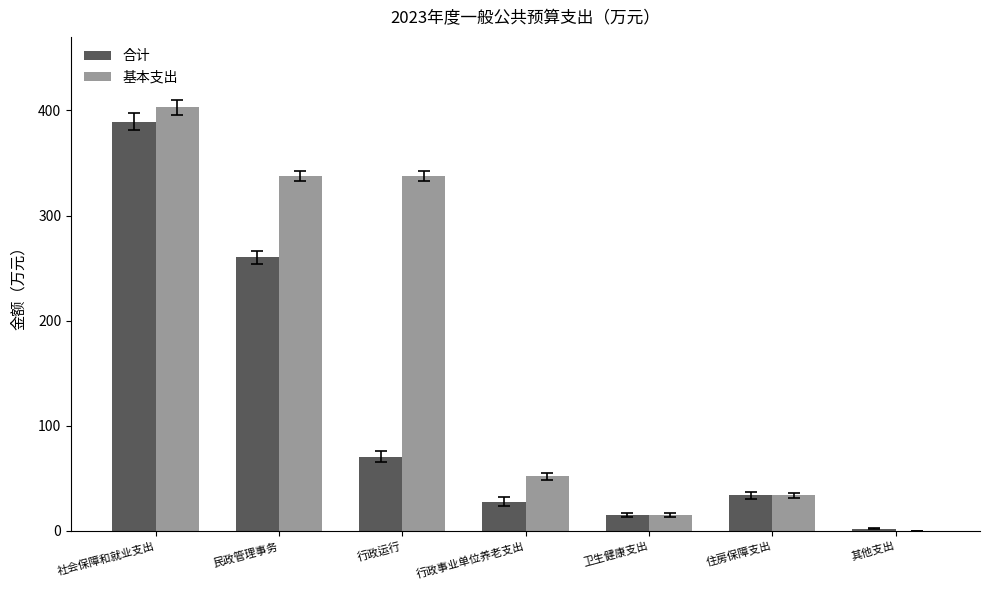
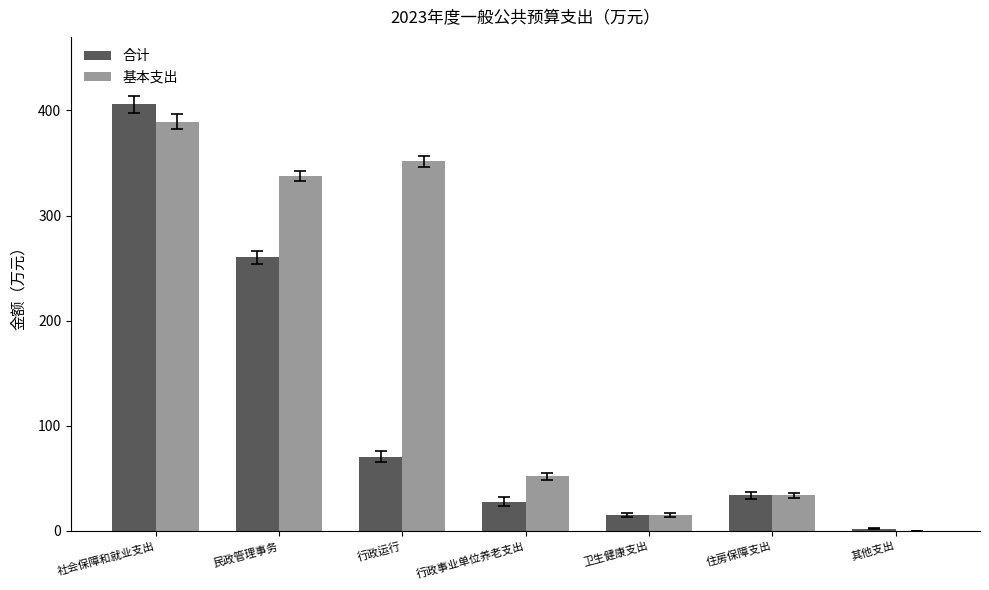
  {
    "合计": {
-     "社会保障和就业支出": 389,
+     "社会保障和就业支出": 406,
      "民政管理事务": 260,
      "行政运行": 71,
      "行政事业单位养老支出": 28,
      "卫生健康支出": 15,
      "住房保障支出": 34
    },
    "基本支出": {
-     "社会保障和就业支出": 403,
+     "社会保障和就业支出": 389,
      "民政管理事务": 338,
-     "行政运行": 338,
+     "行政运行": 352,
      "行政事业单位养老支出": 52,
      "卫生健康支出": 15,
      "住房保障支出": 34,
      "其他支出": 0
    }
  }
